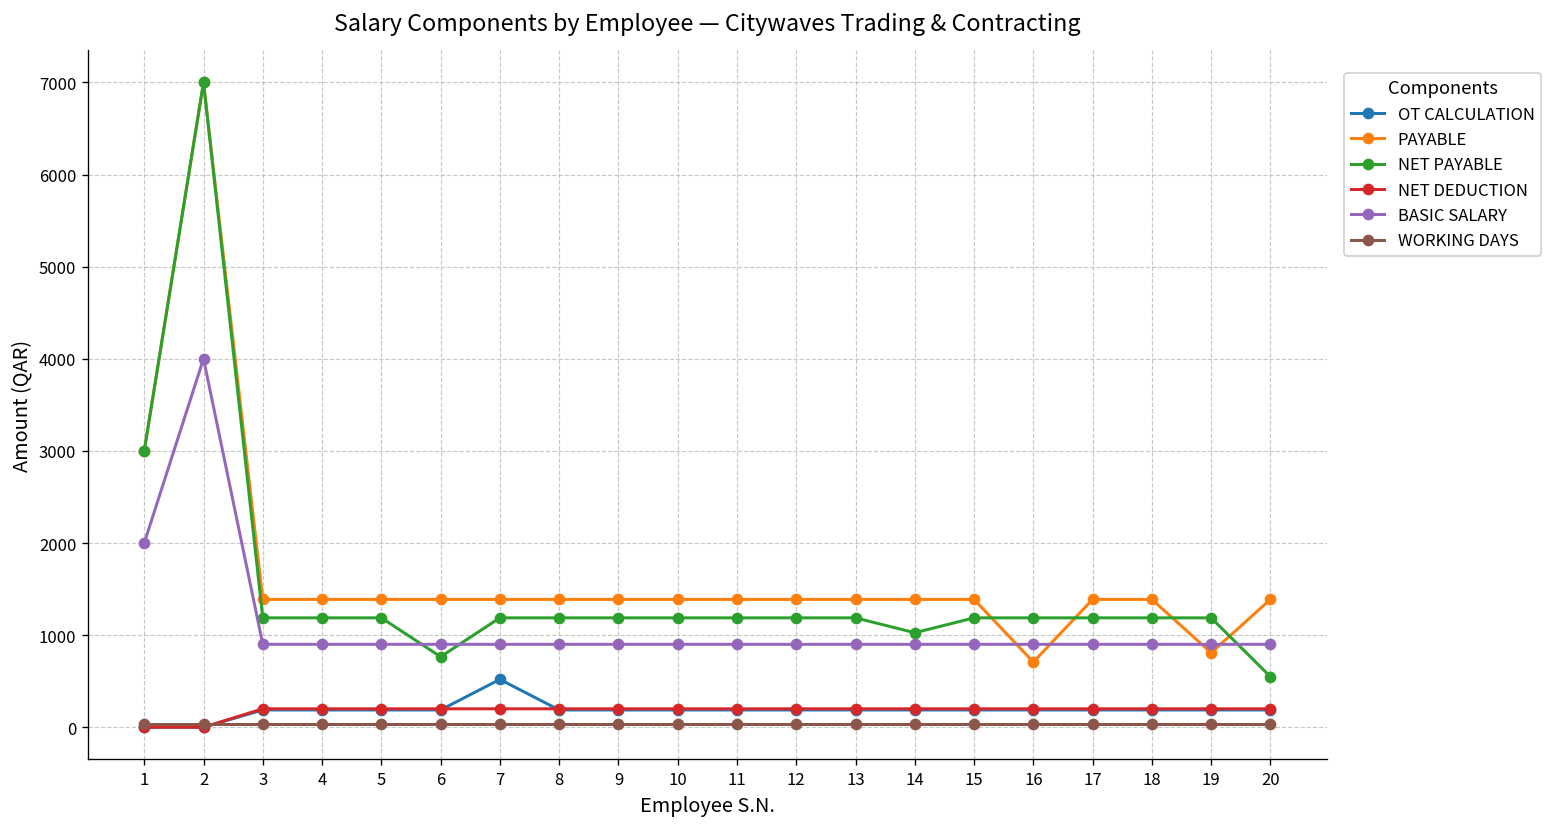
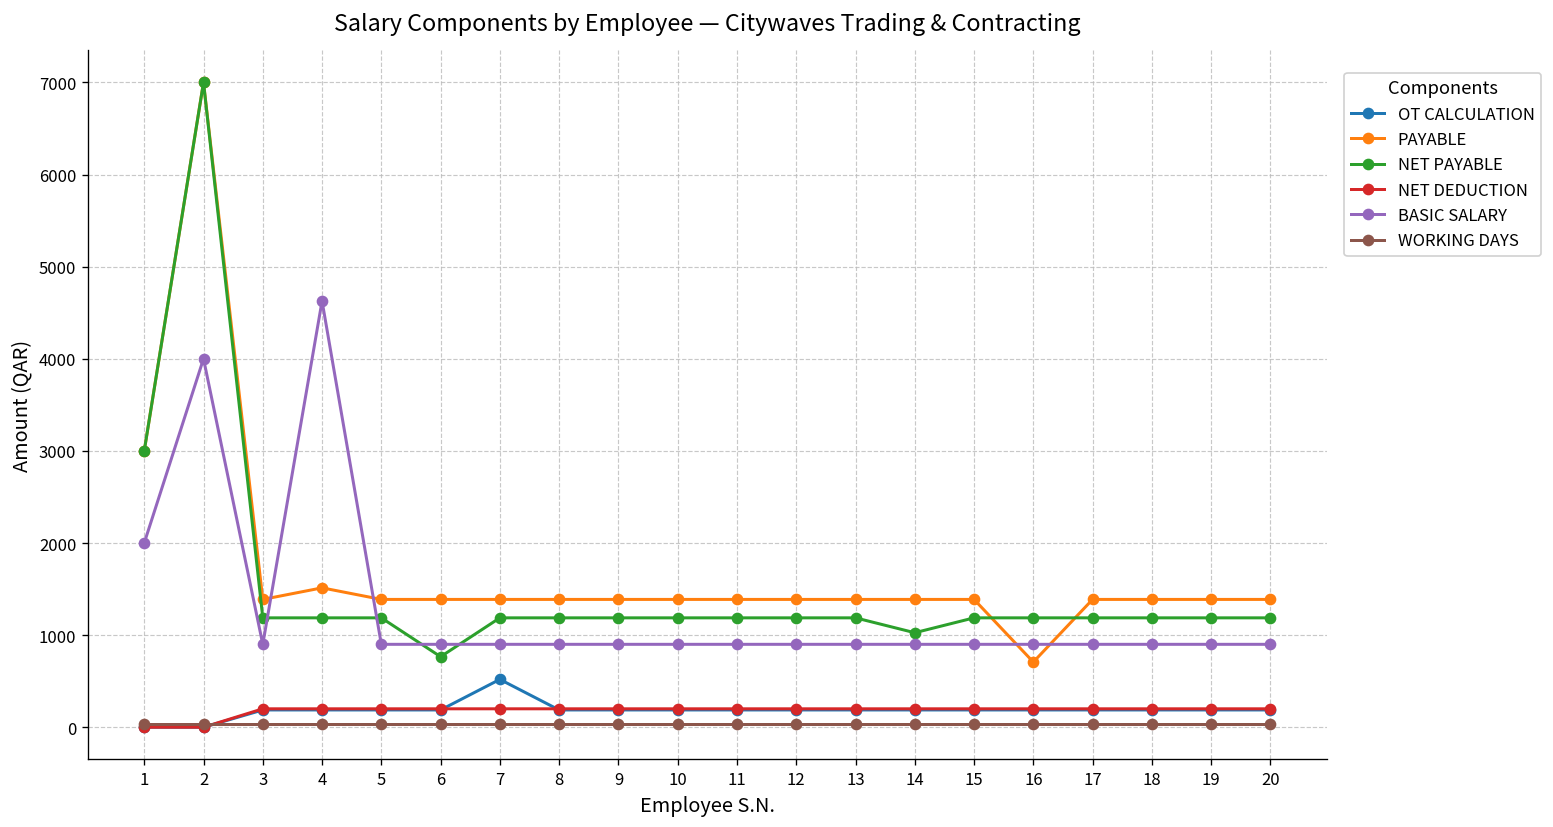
  {
    "OT CALCULATION": {
      "7": 500
    },
    "PAYABLE": {
      "3": 1400,
-     "4": 1400,
+     "4": 1500,
      "5": 1400,
      "6": 1400,
      "7": 1400,
      "8": 1400,
      "9": 1400,
      "10": 1400,
      "11": 1400,
      "12": 1400,
      "13": 1400,
      "14": 1400,
      "15": 1400,
      "16": 700,
      "17": 1400,
      "18": 1400,
-     "19": 800,
+     "19": 1400,
      "20": 1400
    },
    "NET PAYABLE": {
      "3": 1200,
      "4": 1200,
      "5": 1200,
      "6": 800,
      "7": 1200,
      "8": 1200,
      "9": 1200,
      "10": 1200,
      "11": 1200,
      "12": 1200,
      "13": 1200,
      "14": 1000,
      "15": 1200,
      "16": 1200,
      "17": 1200,
      "18": 1200,
      "19": 1200,
-     "20": 500
+     "20": 1200
    },
    "NET DEDUCTION": {
      "7": 200
    },
    "BASIC SALARY": {
      "1": 2000,
      "2": 4000,
      "3": 900,
-     "4": 900,
+     "4": 4600,
      "5": 900,
      "6": 900,
      "7": 900,
      "8": 900,
      "9": 900,
      "10": 900,
      "11": 900,
      "12": 900,
      "13": 900,
      "14": 900,
      "15": 900,
      "16": 900,
      "17": 900,
      "18": 900,
      "19": 900,
      "20": 900
    },
    "WORKING DAYS": {
      "3": 0,
      "4": 0,
      "5": 0,
      "6": 0,
      "7": 0,
      "8": 0,
      "9": 0,
      "10": 0,
      "11": 0,
      "12": 0,
      "13": 0,
      "14": 0,
      "15": 0,
      "16": 0,
      "17": 0,
      "18": 0,
      "19": 0,
      "20": 0
    }
  }
